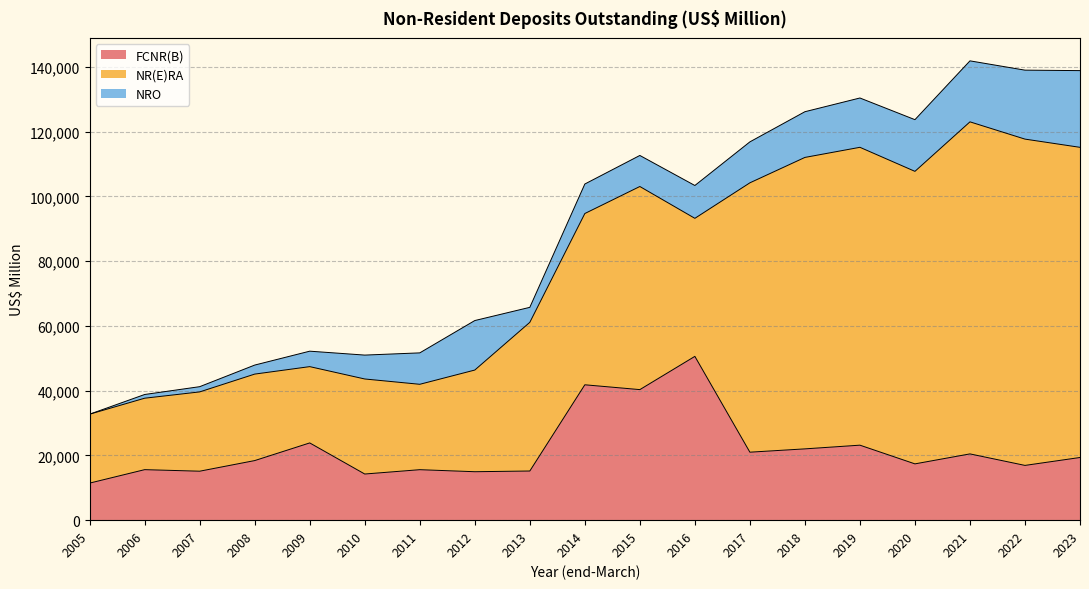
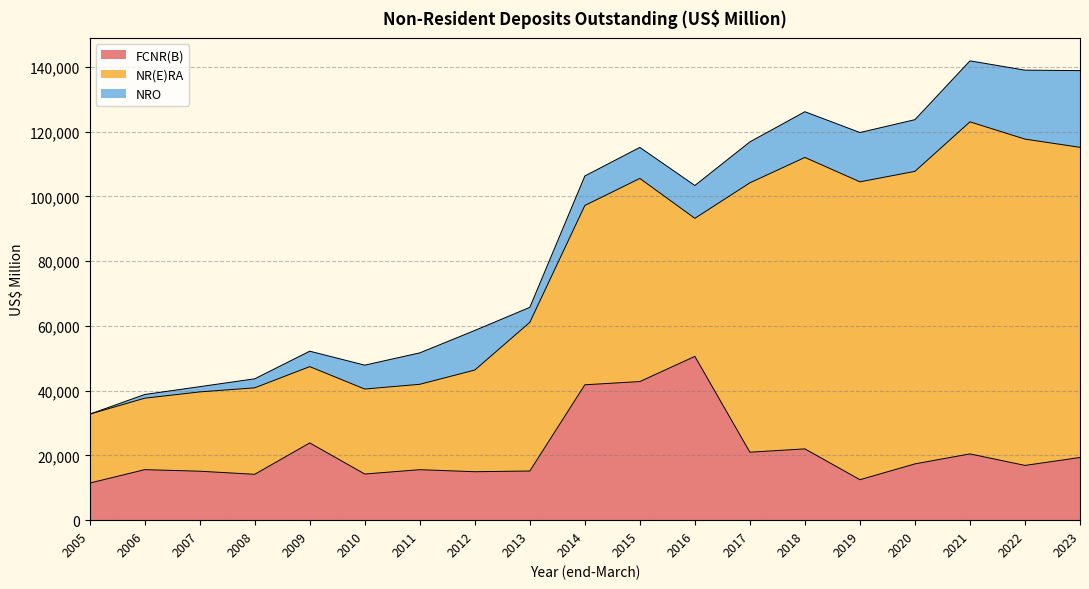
  {
    "FCNR(B)": {
      "2005": "11,000",
      "2006": "16,000",
      "2007": "15,000",
-     "2008": "18,000",
+     "2008": "14,000",
      "2009": "24,000",
      "2010": "14,000",
      "2011": "16,000",
      "2012": "15,000",
      "2013": "15,000",
      "2014": "42,000",
-     "2015": "40,000",
+     "2015": "43,000",
      "2016": "51,000",
      "2017": "21,000",
      "2018": "22,000",
-     "2019": "23,000",
+     "2019": "13,000",
      "2020": "17,000",
      "2021": "20,000",
      "2022": "17,000",
      "2023": "19,000"
    },
    "NR(E)RA": {
      "2006": "22,000",
      "2007": "24,000",
      "2008": "27,000",
      "2009": "24,000",
-     "2010": "29,000",
+     "2010": "26,000",
      "2011": "26,000",
      "2012": "31,000",
      "2013": "46,000",
-     "2014": "53,000",
+     "2014": "55,000",
      "2015": "63,000",
      "2016": "43,000",
      "2017": "83,000",
      "2018": "90,000",
      "2019": "92,000",
      "2020": "90,000",
      "2021": "103,000",
      "2022": "101,000",
      "2023": "96,000"
    },
    "NRO": {
      "2006": "1,000",
      "2007": "2,000",
      "2008": "3,000",
      "2009": "5,000",
      "2010": "7,000",
      "2011": "10,000",
-     "2012": "15,000",
+     "2012": "12,000",
      "2013": "5,000",
      "2014": "9,000",
      "2015": "10,000",
      "2016": "10,000",
      "2017": "13,000",
      "2018": "14,000",
      "2019": "15,000",
      "2020": "16,000",
      "2021": "19,000",
      "2022": "21,000",
      "2023": "24,000"
    }
  }
